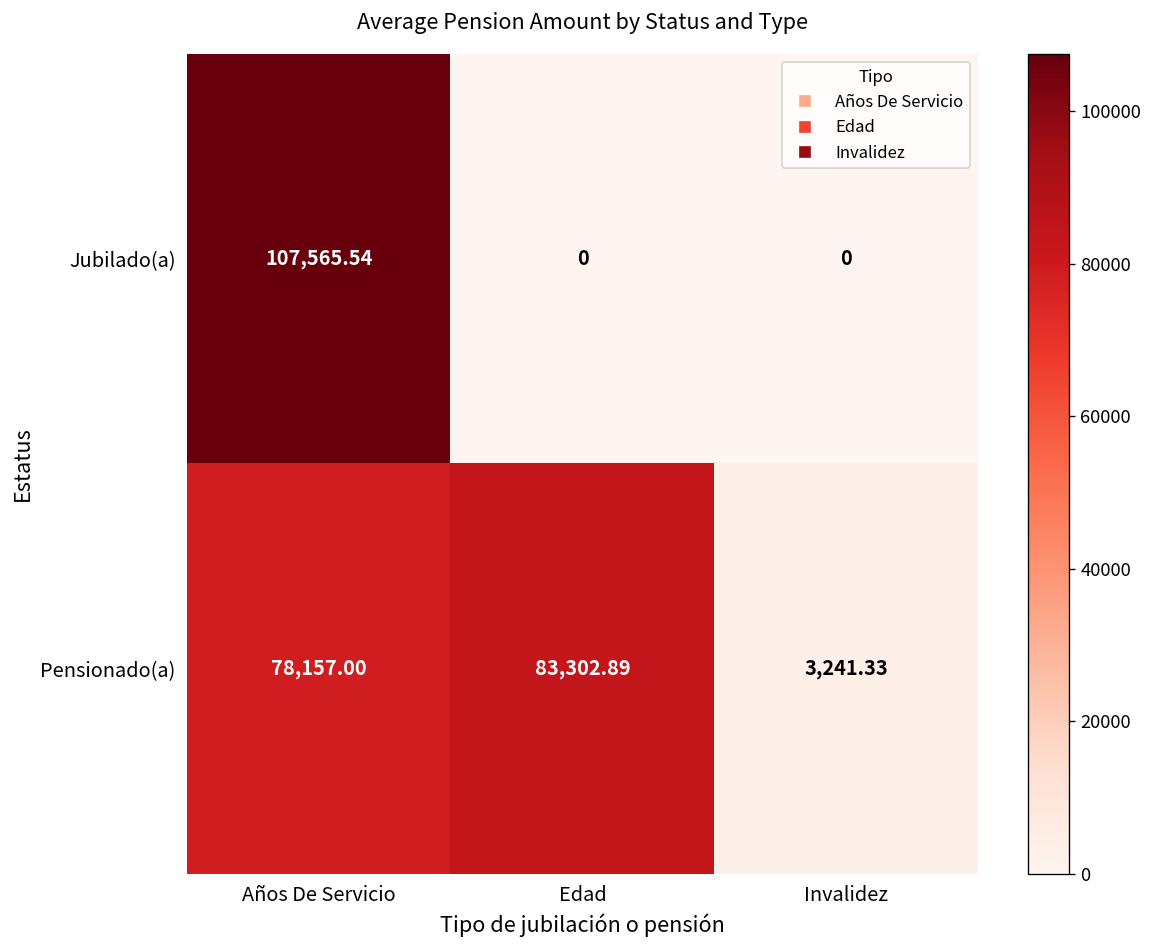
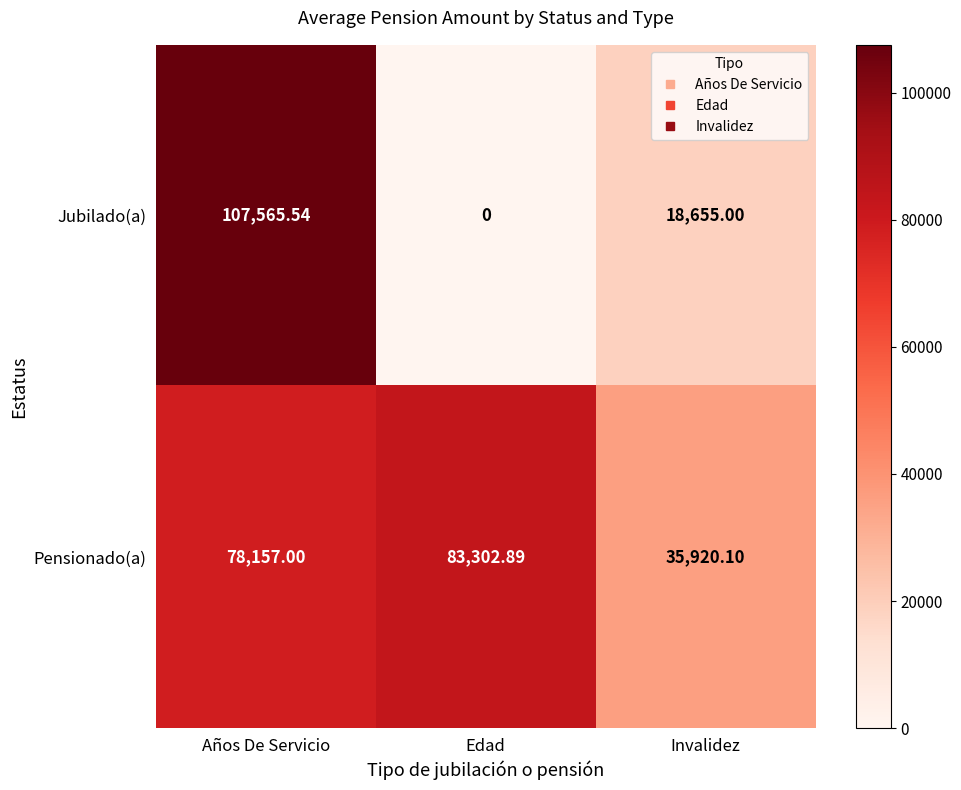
  {
    "Jubilado(a)": {
      "Años De Servicio": "107,565.54",
      "Edad": "0",
-     "Invalidez": "0"
+     "Invalidez": "18,655.00"
    },
    "Pensionado(a)": {
      "Años De Servicio": "78,157.00",
      "Edad": "83,302.89",
-     "Invalidez": "3,241.33"
+     "Invalidez": "35,920.10"
    }
  }
